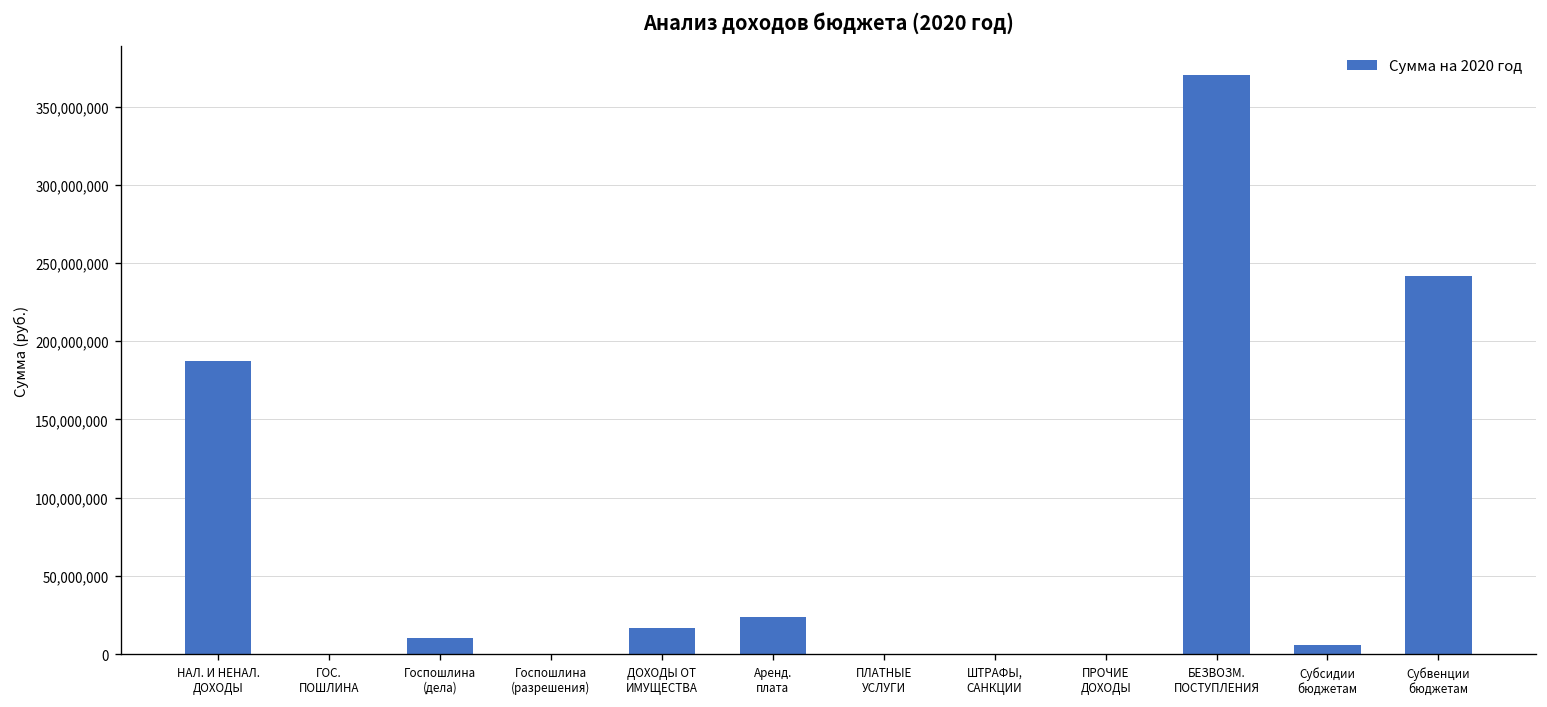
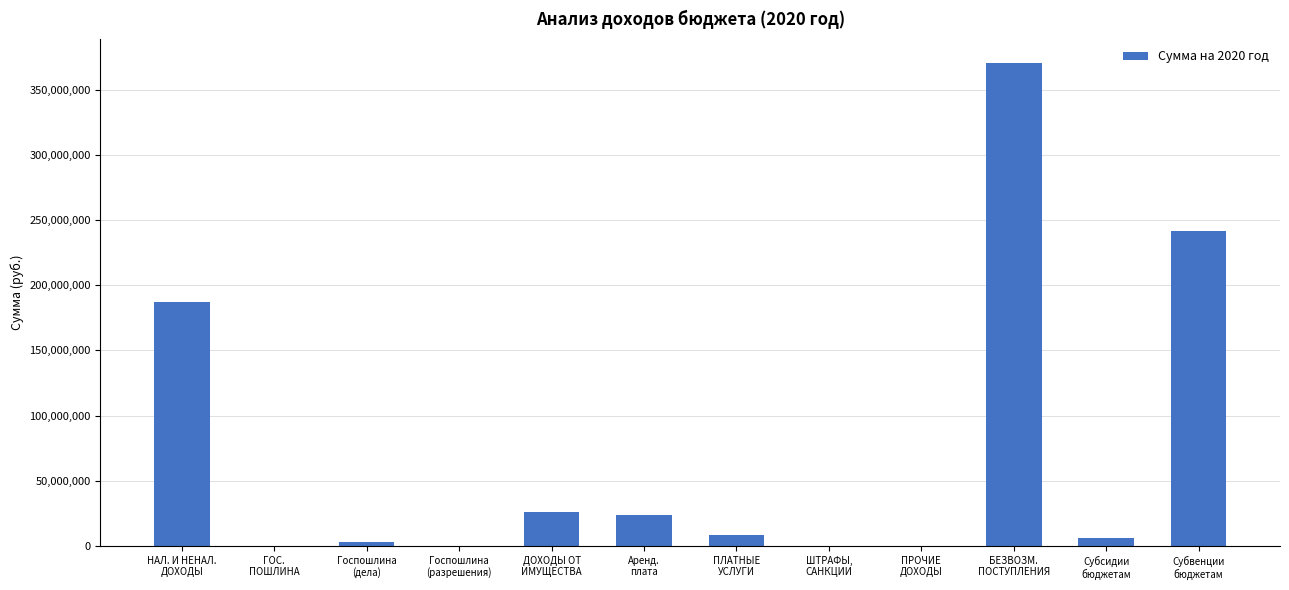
  {
    "НАЛ. И НЕНАЛ. ДОХОДЫ": "187,000,000",
    "ГОС. ПОШЛИНА": "0",
-   "Госпошлина (дела)": "10,000,000",
-   "ДОХОДЫ ОТ ИМУЩЕСТВА": "16,000,000",
+   "Госпошлина (дела)": "3,000,000",
+   "ДОХОДЫ ОТ ИМУЩЕСТВА": "26,000,000",
    "Аренд. плата": "24,000,000",
-   "ПЛАТНЫЕ УСЛУГИ": "0",
+   "ПЛАТНЫЕ УСЛУГИ": "8,000,000",
    "ПРОЧИЕ ДОХОДЫ": "0",
    "БЕЗВОЗМ. ПОСТУПЛЕНИЯ": "370,000,000",
    "Субсидии бюджетам": "6,000,000",
    "Субвенции бюджетам": "241,000,000"
  }
